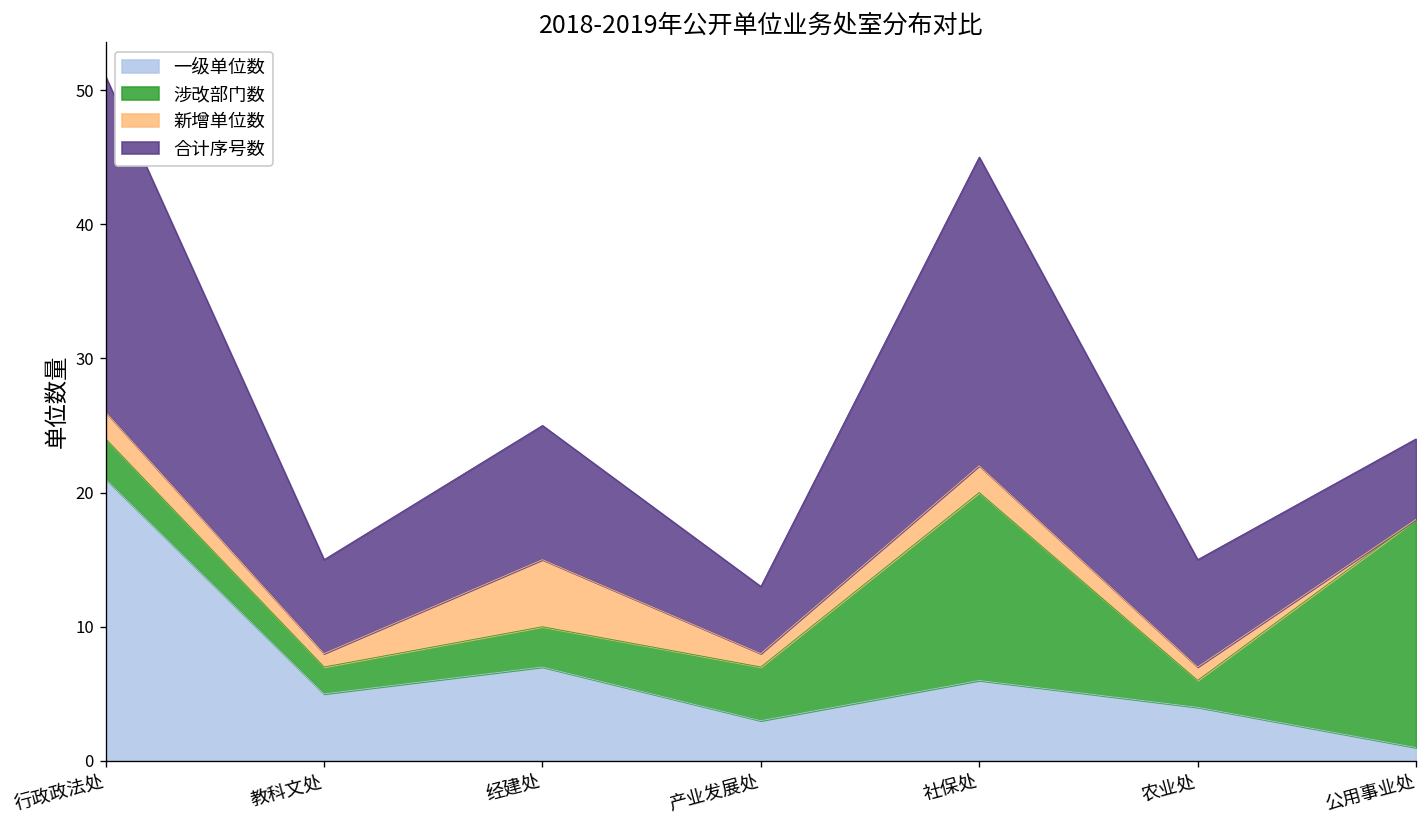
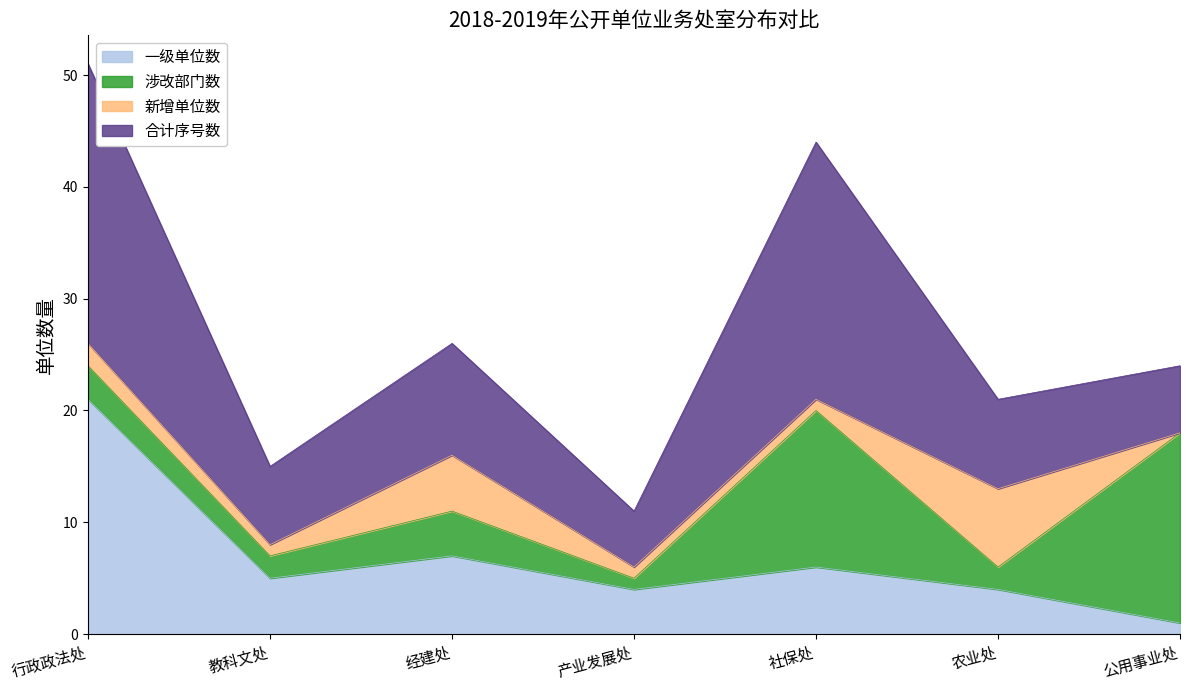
  {
    "一级单位数": {
      "行政政法处": 21,
      "教科文处": 5,
      "经建处": 7,
-     "产业发展处": 3,
+     "产业发展处": 4,
      "社保处": 6,
      "农业处": 4,
      "公用事业处": 1
    },
    "涉改部门数": {
      "行政政法处": 3,
      "教科文处": 2,
-     "经建处": 3,
-     "产业发展处": 4,
+     "经建处": 4,
+     "产业发展处": 1,
      "社保处": 14,
      "农业处": 2
    },
    "新增单位数": {
      "行政政法处": 2,
      "教科文处": 1,
      "经建处": 5,
      "产业发展处": 1,
-     "社保处": 2,
-     "农业处": 1
+     "社保处": 1,
+     "农业处": 7
    },
    "合计序号数": {
      "行政政法处": 25,
      "教科文处": 7,
      "经建处": 10,
      "产业发展处": 5,
      "社保处": 23,
      "农业处": 8,
      "公用事业处": 6
    }
  }
